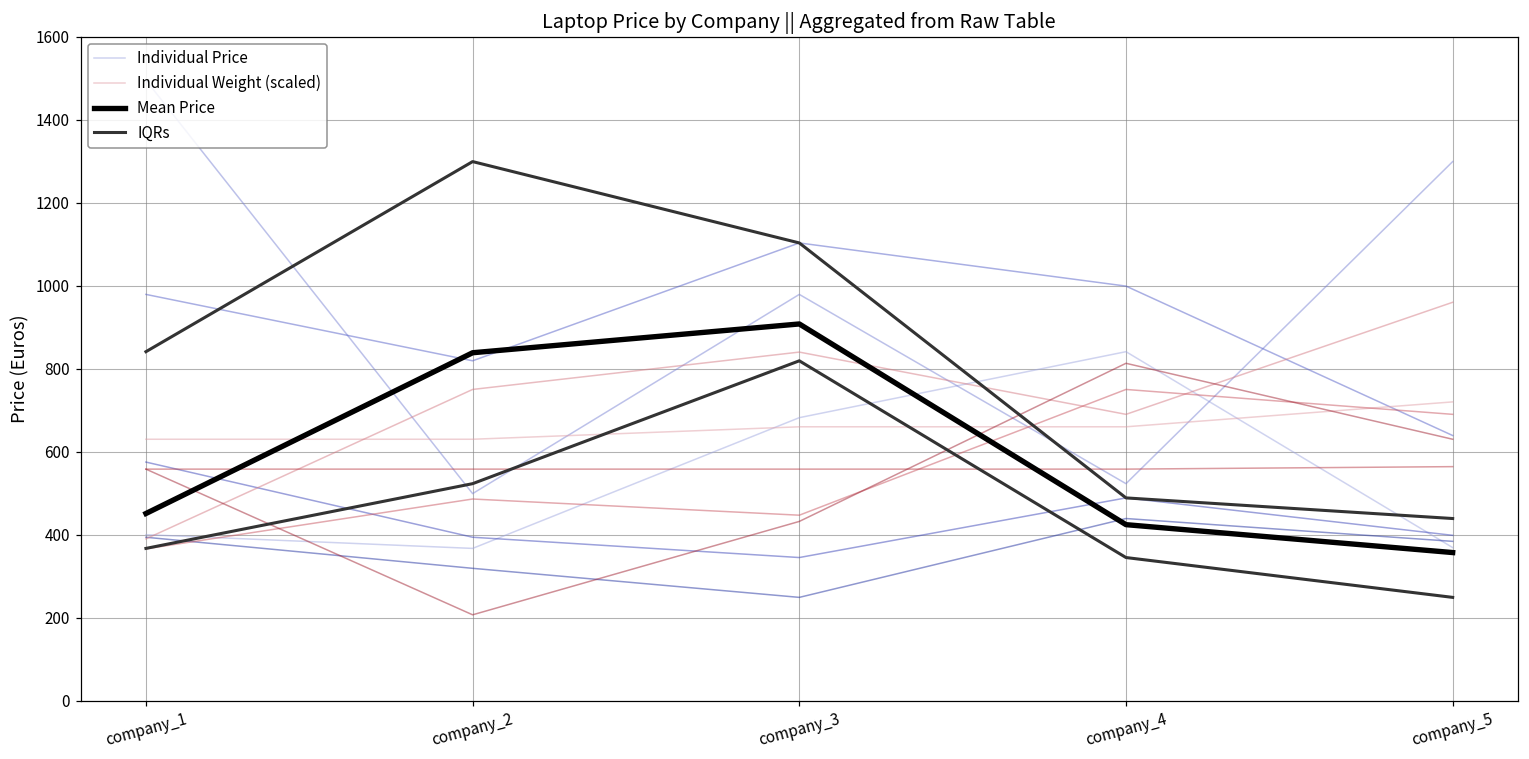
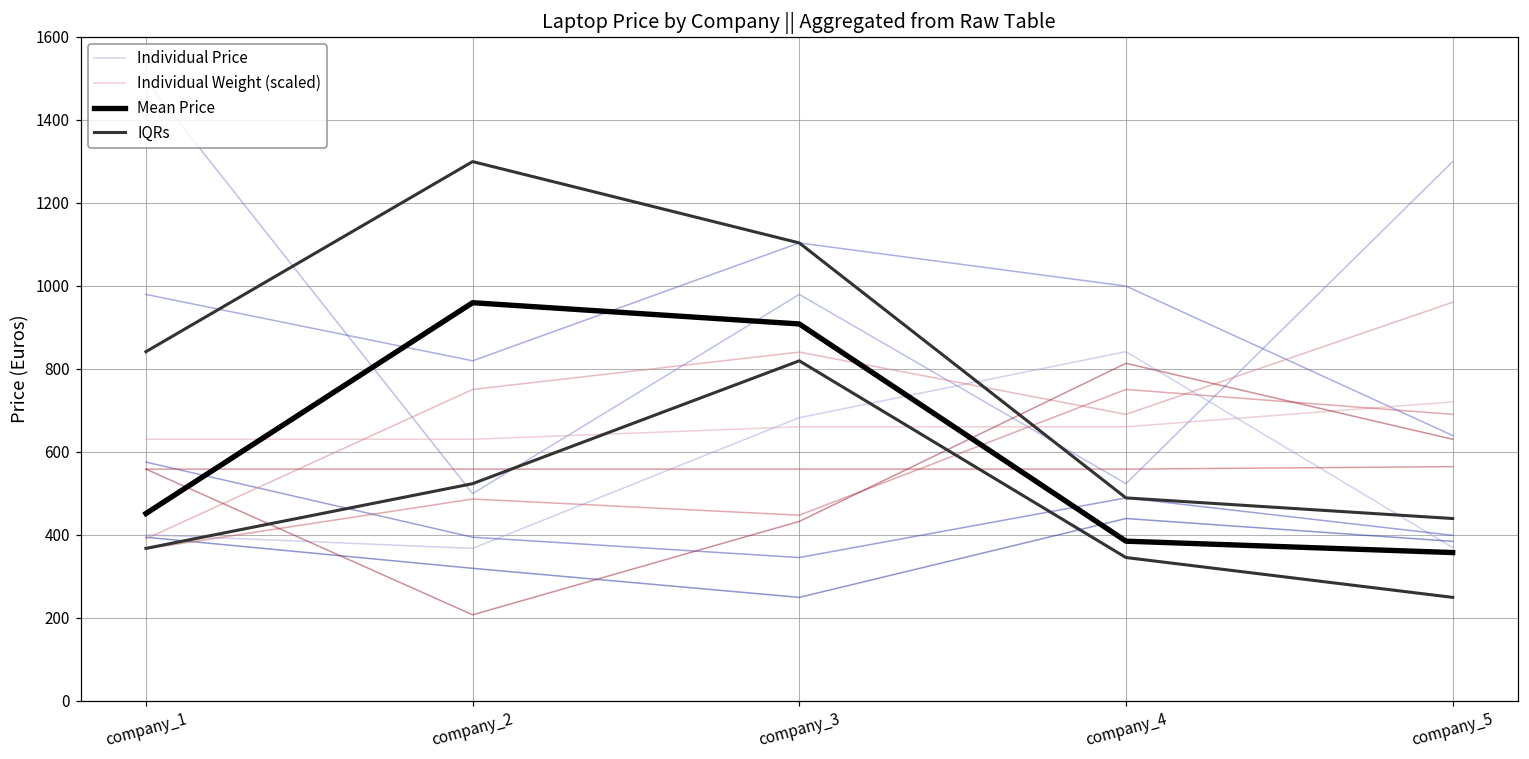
  {
    "Mean Price": {
      "company_1": 450,
-     "company_2": 840,
+     "company_2": 960,
      "company_3": 910,
-     "company_4": 420,
+     "company_4": 380,
      "company_5": 360
    }
  }
